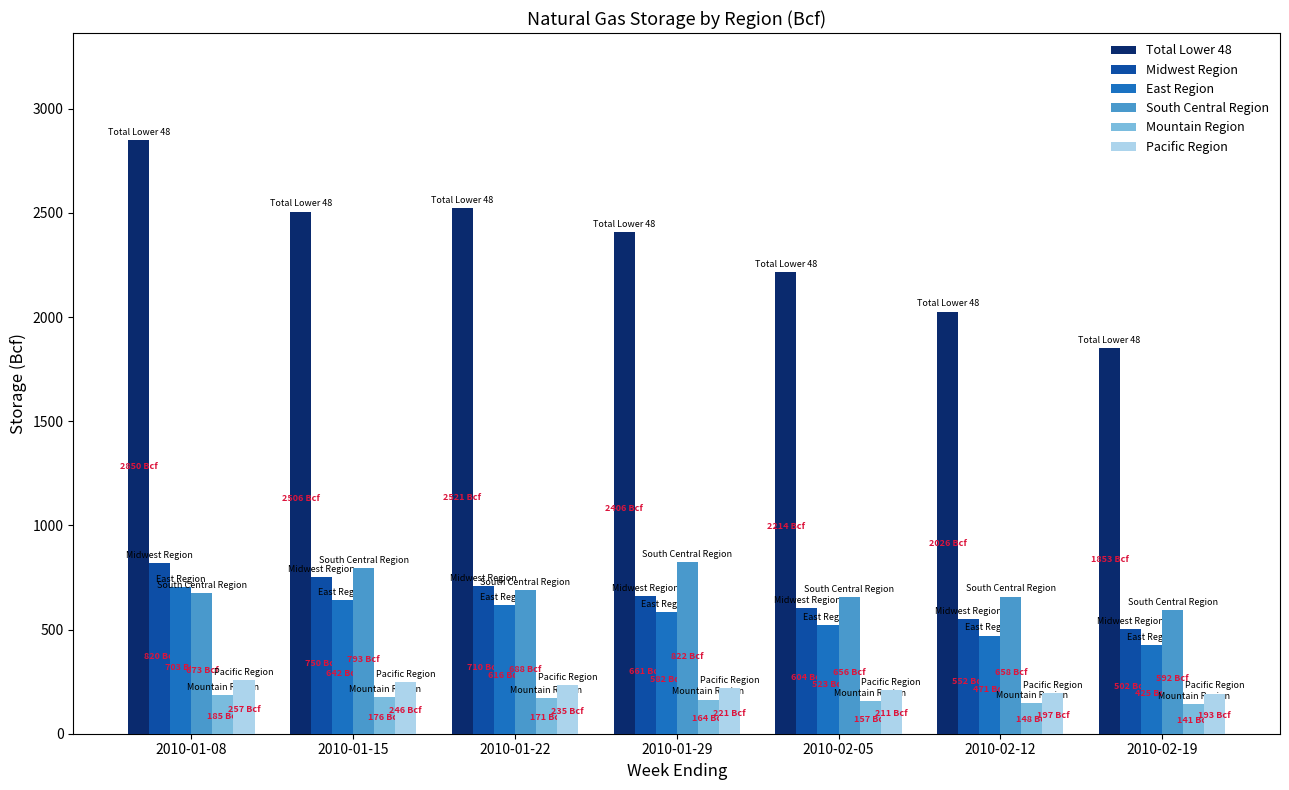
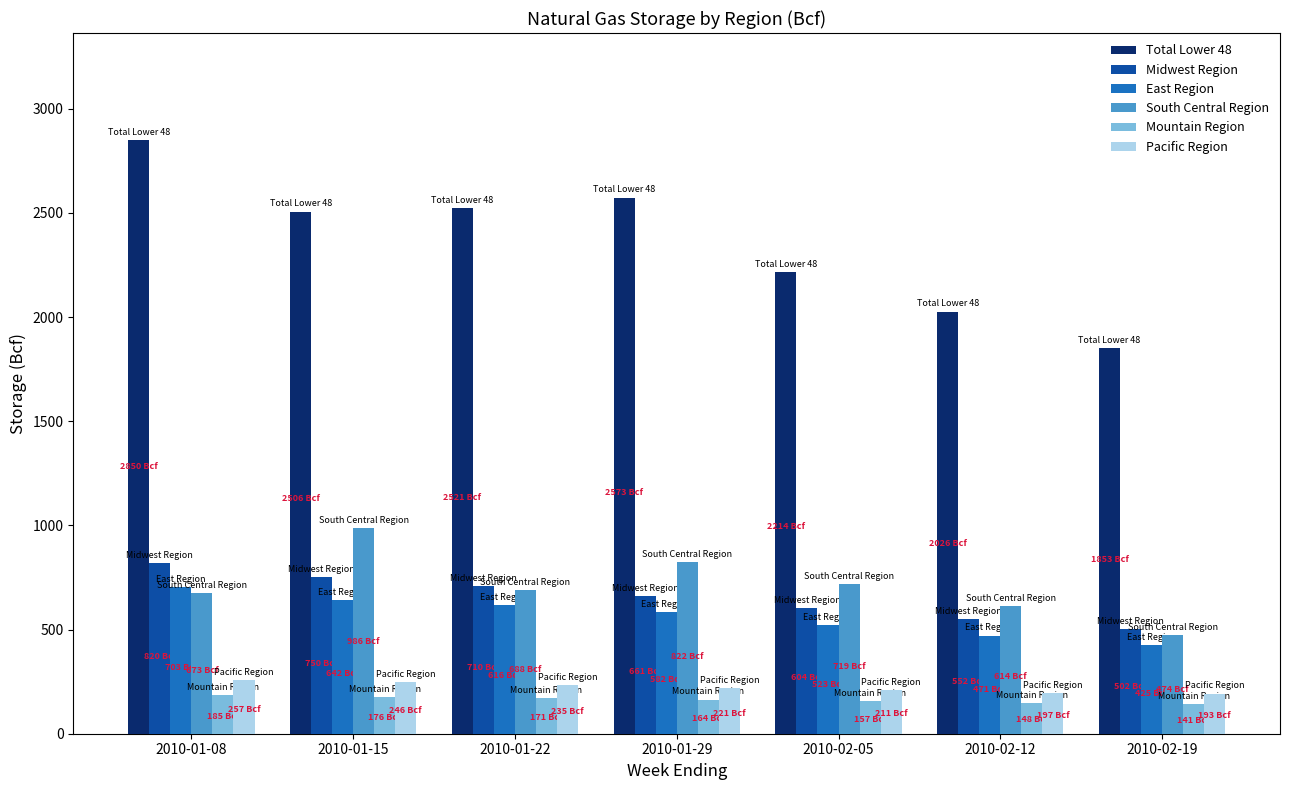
  {
    "Total Lower 48": {
      "2010-01-08": 2850,
      "2010-01-15": 2506,
      "2010-01-22": 2521,
-     "2010-01-29": 2406,
+     "2010-01-29": 2573,
      "2010-02-05": 2214,
      "2010-02-12": 2026,
      "2010-02-19": 1853
    },
    "South Central Region": {
-     "2010-01-15": 793,
+     "2010-01-15": 986,
      "2010-01-22": 688,
      "2010-01-29": 822,
-     "2010-02-05": 656,
-     "2010-02-12": 658,
-     "2010-02-19": 592
+     "2010-02-05": 719,
+     "2010-02-12": 614,
+     "2010-02-19": 474
    }
  }
